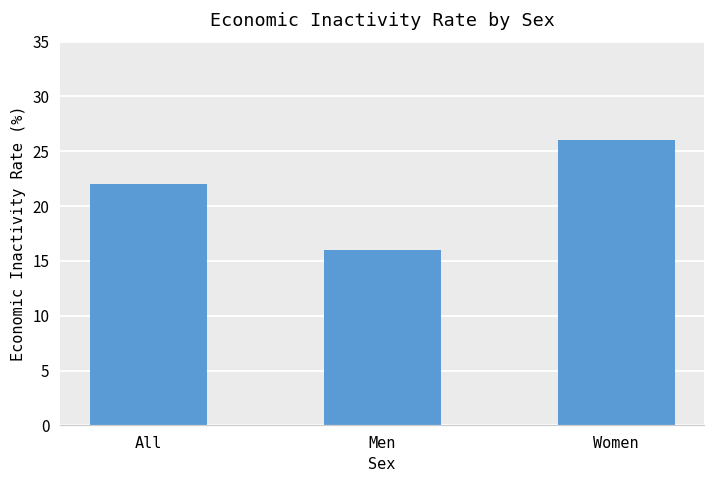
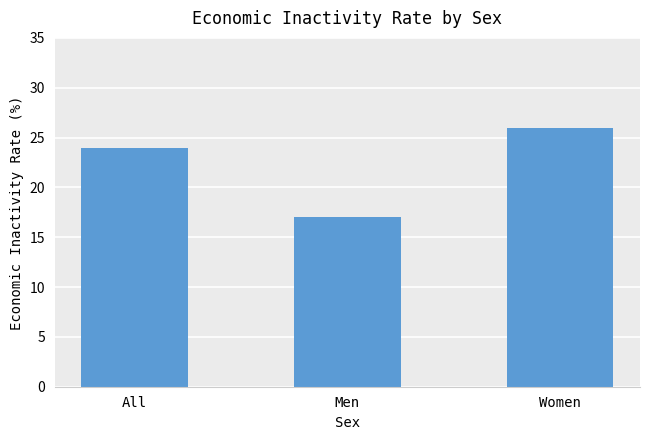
  {
-   "All": 22,
-   "Men": 16,
+   "All": 24,
+   "Men": 17,
    "Women": 26
  }
